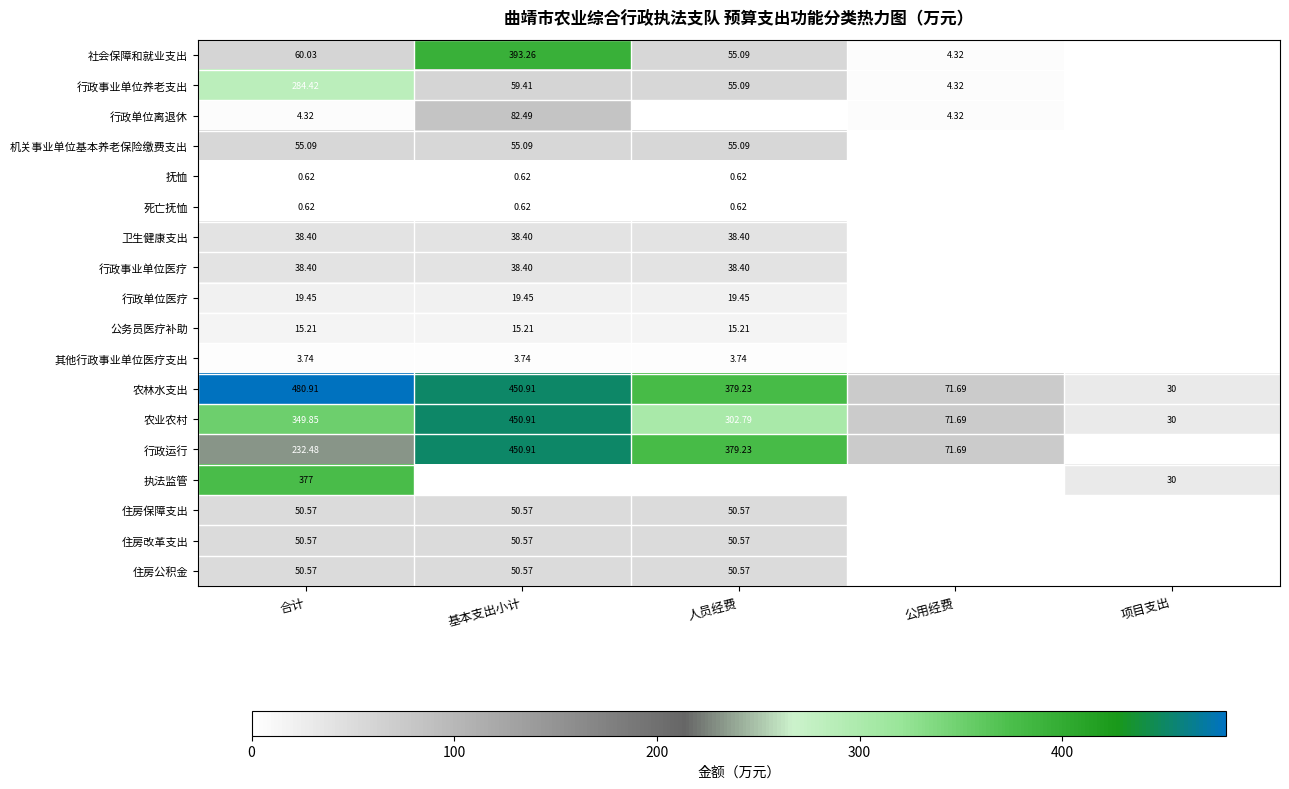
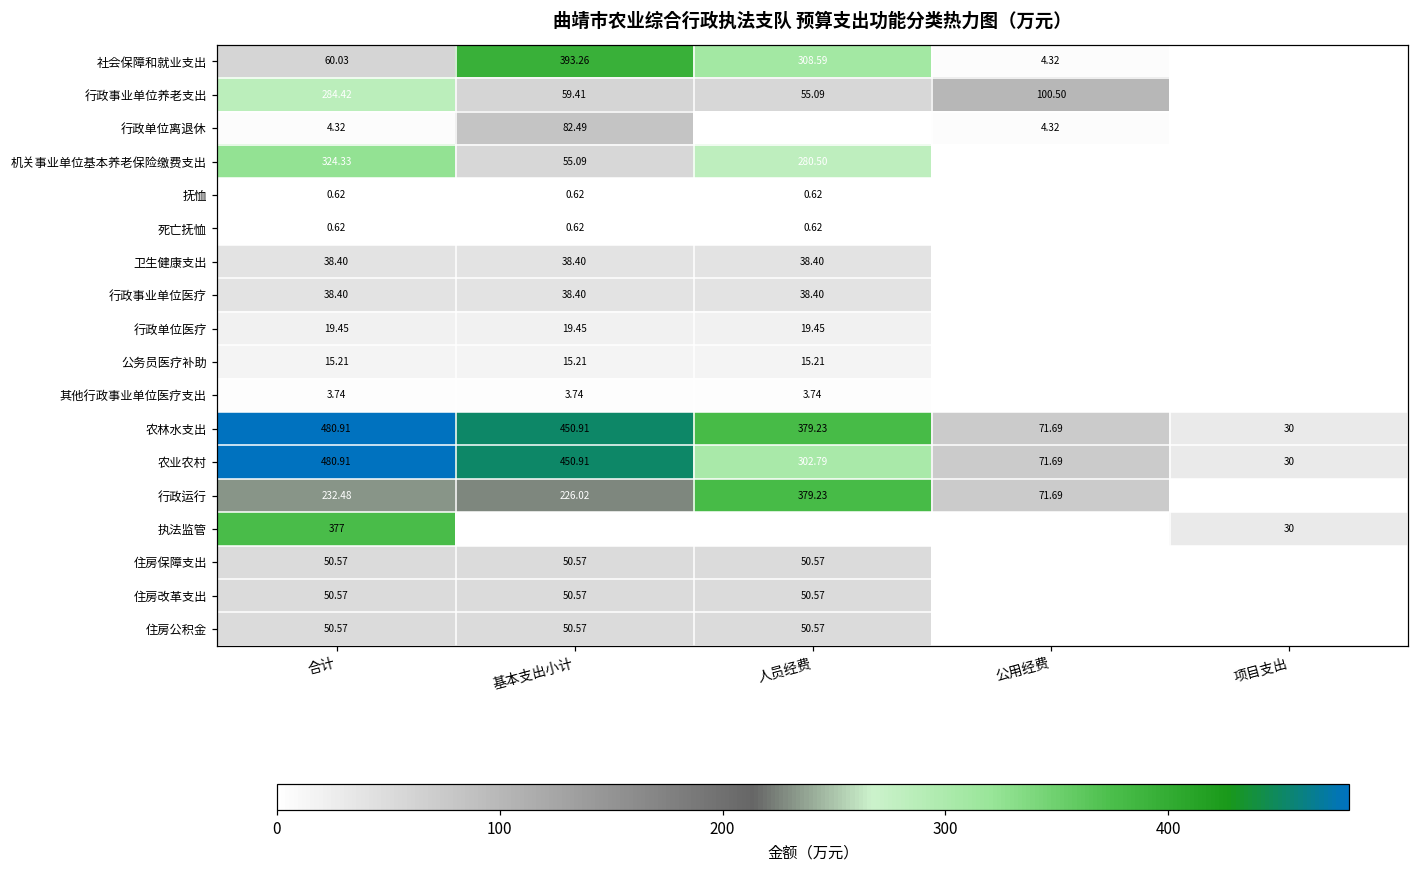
  {
    "社会保障和就业支出": {
      "合计": 60.03,
      "基本支出小计": 393.26,
-     "人员经费": 55.09,
+     "人员经费": 308.59,
      "公用经费": 4.32
    },
    "行政事业单位养老支出": {
      "合计": 284.42,
      "基本支出小计": 59.41,
      "人员经费": 55.09,
-     "公用经费": 4.32
+     "公用经费": 100.50
    },
    "行政单位离退休": {
      "合计": 4.32,
      "基本支出小计": 82.49,
      "公用经费": 4.32
    },
    "机关事业单位基本养老保险缴费支出": {
-     "合计": 55.09,
+     "合计": 324.33,
      "基本支出小计": 55.09,
-     "人员经费": 55.09
+     "人员经费": 280.50
    },
    "抚恤": {
      "合计": 0.62,
      "基本支出小计": 0.62,
      "人员经费": 0.62
    },
    "死亡抚恤": {
      "合计": 0.62,
      "基本支出小计": 0.62,
      "人员经费": 0.62
    },
    "卫生健康支出": {
      "合计": 38.40,
      "基本支出小计": 38.40,
      "人员经费": 38.40
    },
    "行政事业单位医疗": {
      "合计": 38.40,
      "基本支出小计": 38.40,
      "人员经费": 38.40
    },
    "行政单位医疗": {
      "合计": 19.45,
      "基本支出小计": 19.45,
      "人员经费": 19.45
    },
    "公务员医疗补助": {
      "合计": 15.21,
      "基本支出小计": 15.21,
      "人员经费": 15.21
    },
    "其他行政事业单位医疗支出": {
      "合计": 3.74,
      "基本支出小计": 3.74,
      "人员经费": 3.74
    },
    "农林水支出": {
      "合计": 480.91,
      "基本支出小计": 450.91,
      "人员经费": 379.23,
      "公用经费": 71.69,
      "项目支出": 30
    },
    "农业农村": {
-     "合计": 349.85,
+     "合计": 480.91,
      "基本支出小计": 450.91,
      "人员经费": 302.79,
      "公用经费": 71.69,
      "项目支出": 30
    },
    "行政运行": {
      "合计": 232.48,
-     "基本支出小计": 450.91,
+     "基本支出小计": 226.02,
      "人员经费": 379.23,
      "公用经费": 71.69
    },
    "执法监管": {
      "合计": 377,
      "项目支出": 30
    },
    "住房保障支出": {
      "合计": 50.57,
      "基本支出小计": 50.57,
      "人员经费": 50.57
    },
    "住房改革支出": {
      "合计": 50.57,
      "基本支出小计": 50.57,
      "人员经费": 50.57
    },
    "住房公积金": {
      "合计": 50.57,
      "基本支出小计": 50.57,
      "人员经费": 50.57
    }
  }
